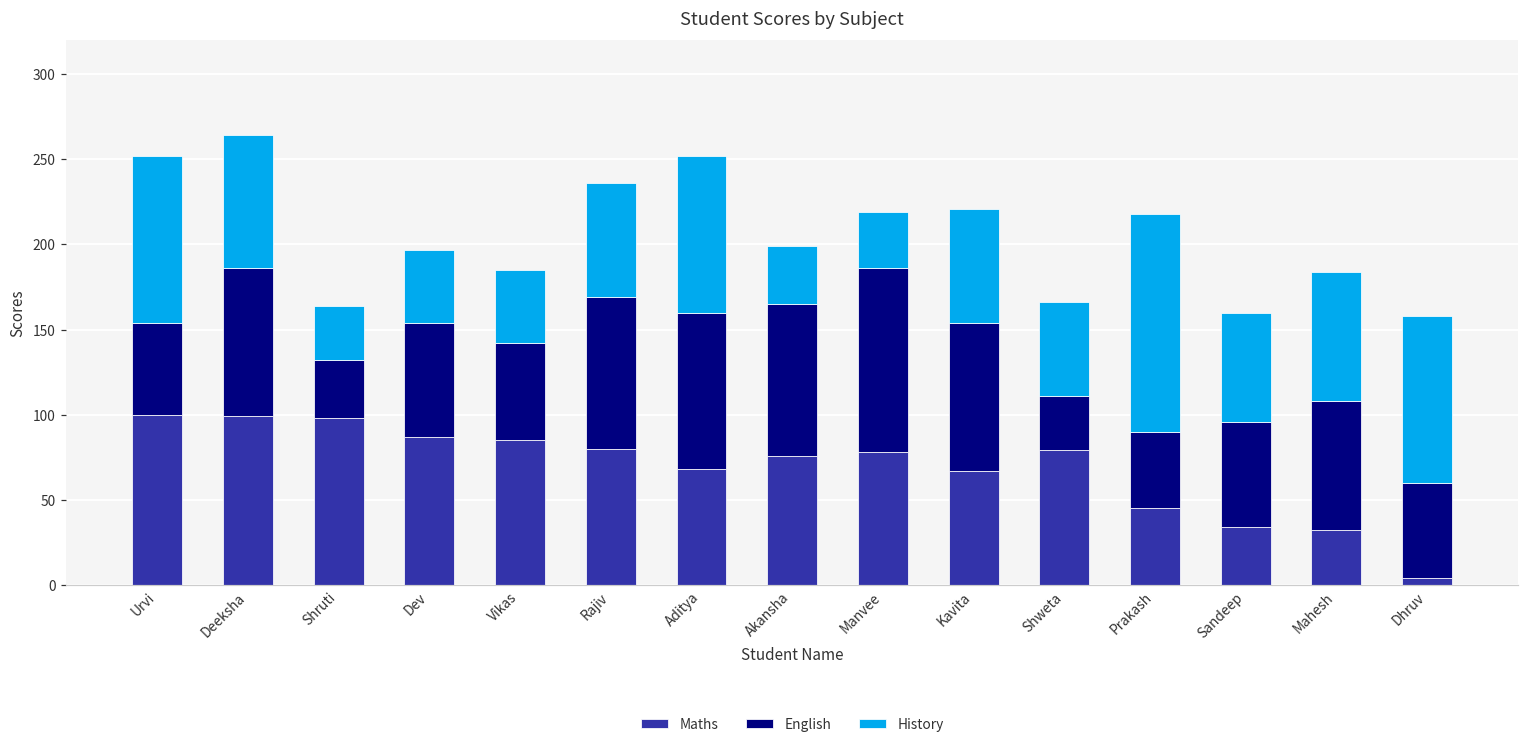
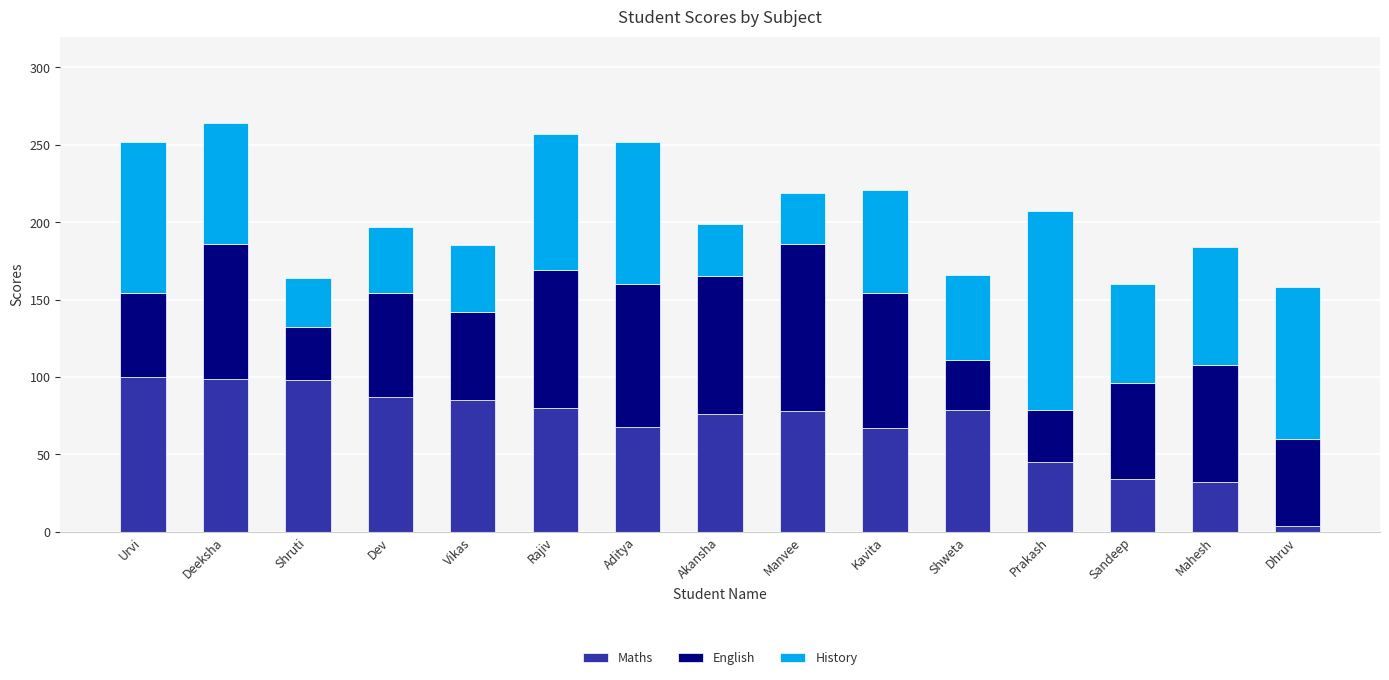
  {
    "Maths": {
      "Urvi": 100,
      "Deeksha": 99,
      "Shruti": 98,
      "Dev": 87,
      "Vikas": 85,
      "Rajiv": 80,
      "Aditya": 68,
      "Akansha": 76,
      "Manvee": 78,
      "Kavita": 67,
      "Shweta": 79,
      "Prakash": 45,
      "Sandeep": 34,
      "Mahesh": 32,
      "Dhruv": 4
    },
    "English": {
      "Urvi": 54,
      "Deeksha": 87,
      "Shruti": 34,
      "Dev": 67,
      "Vikas": 57,
      "Rajiv": 89,
      "Aditya": 92,
      "Akansha": 89,
      "Manvee": 108,
      "Kavita": 87,
      "Shweta": 32,
-     "Prakash": 45,
+     "Prakash": 34,
      "Sandeep": 62,
      "Mahesh": 76,
      "Dhruv": 56
    },
    "History": {
      "Urvi": 98,
      "Deeksha": 78,
      "Shruti": 32,
      "Dev": 43,
      "Vikas": 43,
-     "Rajiv": 67,
+     "Rajiv": 88,
      "Aditya": 92,
      "Akansha": 34,
      "Manvee": 33,
      "Kavita": 67,
      "Shweta": 55,
      "Prakash": 128,
      "Sandeep": 64,
      "Mahesh": 76,
      "Dhruv": 98
    }
  }
